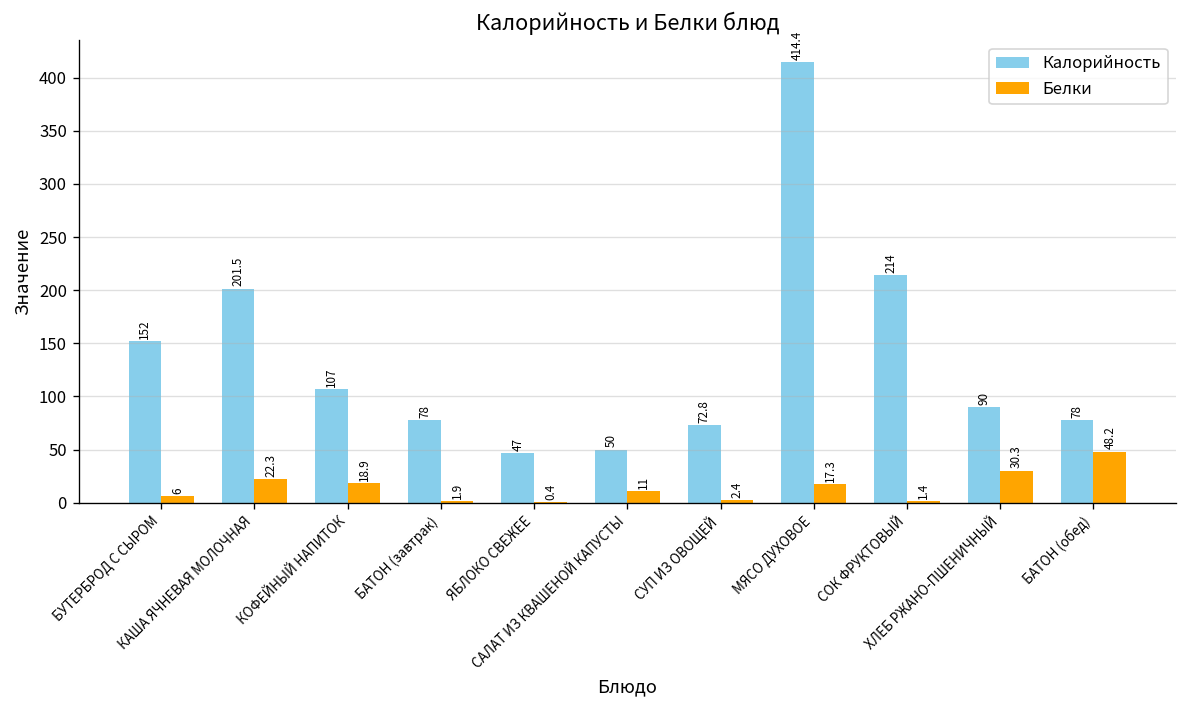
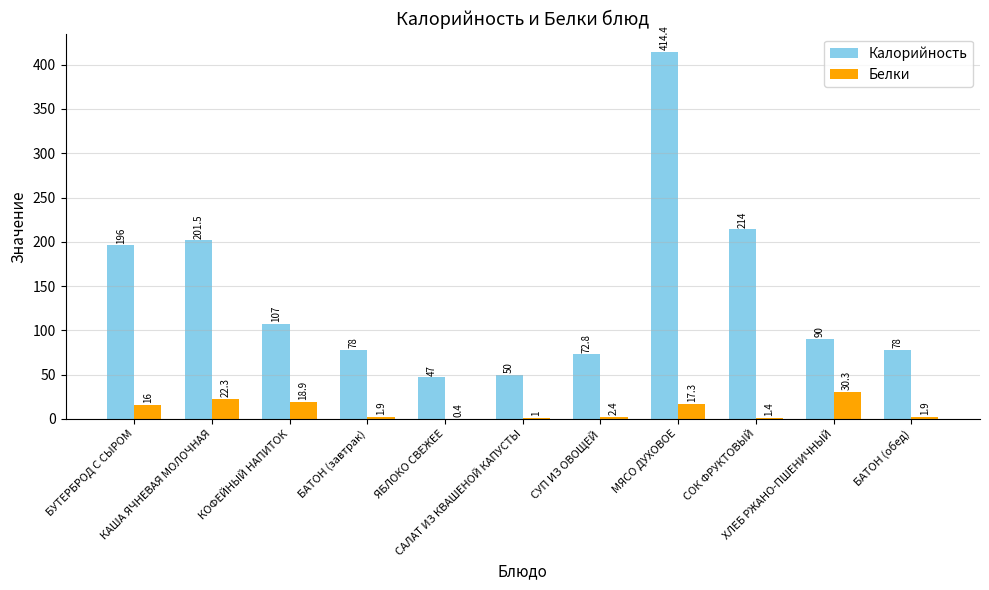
  {
    "Калорийность": {
-     "БУТЕРБРОД С СЫРОМ": 152,
+     "БУТЕРБРОД С СЫРОМ": 196,
      "КАША ЯЧНЕВАЯ МОЛОЧНАЯ": 201.5,
      "КОФЕЙНЫЙ НАПИТОК": 107,
      "БАТОН (завтрак)": 78,
      "ЯБЛОКО СВЕЖЕЕ": 47,
      "САЛАТ ИЗ КВАШЕНОЙ КАПУСТЫ": 50,
      "СУП ИЗ ОВОЩЕЙ": 72.8,
      "МЯСО ДУХОВОЕ": 414.4,
      "СОК ФРУКТОВЫЙ": 214,
      "ХЛЕБ РЖАНО-ПШЕНИЧНЫЙ": 90,
      "БАТОН (обед)": 78
    },
    "Белки": {
-     "БУТЕРБРОД С СЫРОМ": 6,
+     "БУТЕРБРОД С СЫРОМ": 16,
      "КАША ЯЧНЕВАЯ МОЛОЧНАЯ": 22.3,
      "КОФЕЙНЫЙ НАПИТОК": 18.9,
      "БАТОН (завтрак)": 1.9,
      "ЯБЛОКО СВЕЖЕЕ": 0.4,
-     "САЛАТ ИЗ КВАШЕНОЙ КАПУСТЫ": 11,
+     "САЛАТ ИЗ КВАШЕНОЙ КАПУСТЫ": 1,
      "СУП ИЗ ОВОЩЕЙ": 2.4,
      "МЯСО ДУХОВОЕ": 17.3,
      "СОК ФРУКТОВЫЙ": 1.4,
      "ХЛЕБ РЖАНО-ПШЕНИЧНЫЙ": 30.3,
-     "БАТОН (обед)": 48.2
+     "БАТОН (обед)": 1.9
    }
  }
